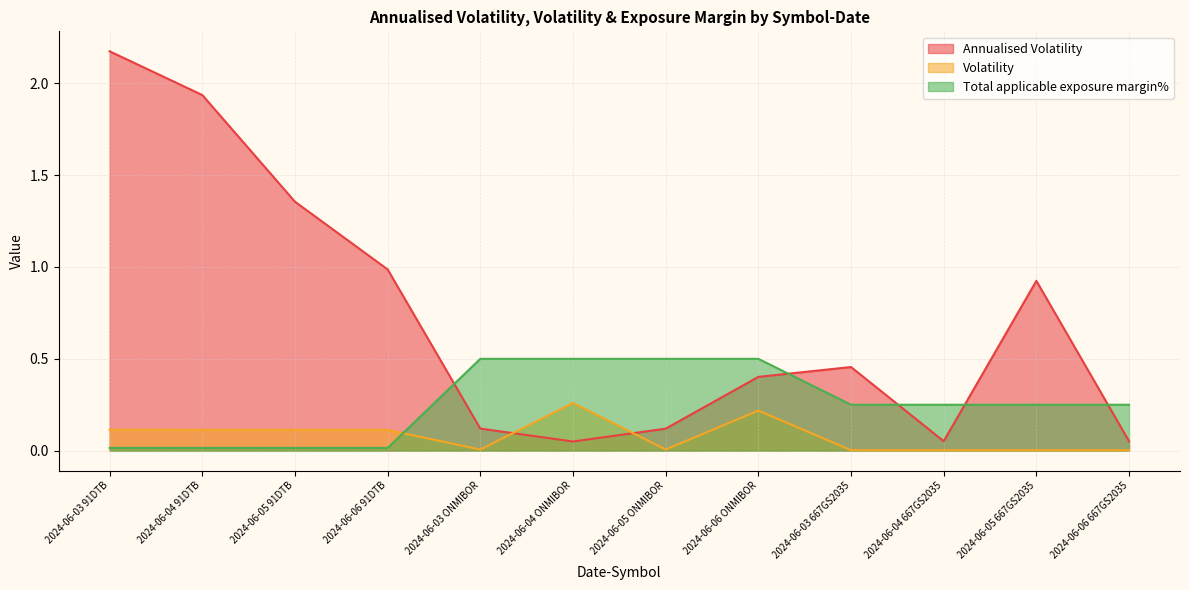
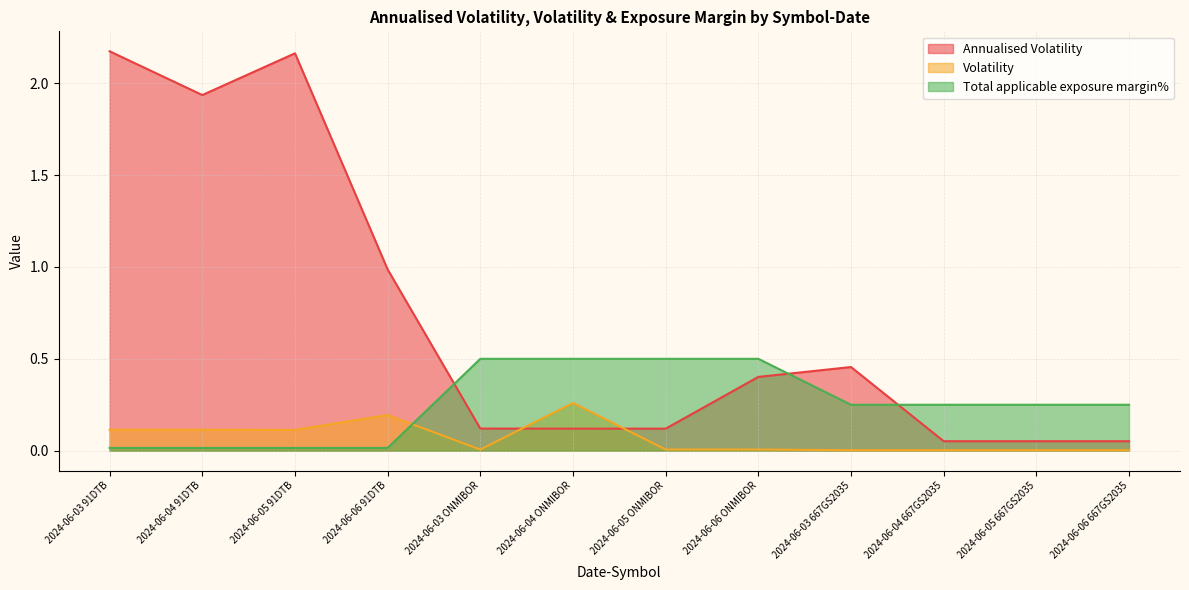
  {
    "Annualised Volatility": {
      "2024-06-03 91DTB": 2.17,
      "2024-06-04 91DTB": 1.94,
-     "2024-06-05 91DTB": 1.36,
+     "2024-06-05 91DTB": 2.16,
      "2024-06-06 91DTB": 0.99,
      "2024-06-03 ONMIBOR": 0.12,
-     "2024-06-04 ONMIBOR": 0.05,
+     "2024-06-04 ONMIBOR": 0.12,
      "2024-06-05 ONMIBOR": 0.12,
      "2024-06-06 ONMIBOR": 0.40,
      "2024-06-03 667GS2035": 0.46,
      "2024-06-04 667GS2035": 0.05,
-     "2024-06-05 667GS2035": 0.92,
+     "2024-06-05 667GS2035": 0.05,
      "2024-06-06 667GS2035": 0.05
    },
    "Volatility": {
      "2024-06-03 91DTB": 0.11,
      "2024-06-04 91DTB": 0.11,
      "2024-06-05 91DTB": 0.11,
-     "2024-06-06 91DTB": 0.11,
+     "2024-06-06 91DTB": 0.19,
      "2024-06-03 ONMIBOR": 0.01,
      "2024-06-04 ONMIBOR": 0.26,
      "2024-06-05 ONMIBOR": 0.01,
-     "2024-06-06 ONMIBOR": 0.22,
+     "2024-06-06 ONMIBOR": 0.01,
      "2024-06-03 667GS2035": 0.00,
      "2024-06-04 667GS2035": 0.00,
      "2024-06-05 667GS2035": 0.00,
      "2024-06-06 667GS2035": 0.00
    },
    "Total applicable exposure margin%": {
      "2024-06-03 91DTB": 0.02,
      "2024-06-04 91DTB": 0.02,
      "2024-06-05 91DTB": 0.02,
      "2024-06-06 91DTB": 0.02,
      "2024-06-03 ONMIBOR": 0.50,
      "2024-06-04 ONMIBOR": 0.50,
      "2024-06-05 ONMIBOR": 0.50,
      "2024-06-06 ONMIBOR": 0.50,
      "2024-06-03 667GS2035": 0.25,
      "2024-06-04 667GS2035": 0.25,
      "2024-06-05 667GS2035": 0.25,
      "2024-06-06 667GS2035": 0.25
    }
  }
